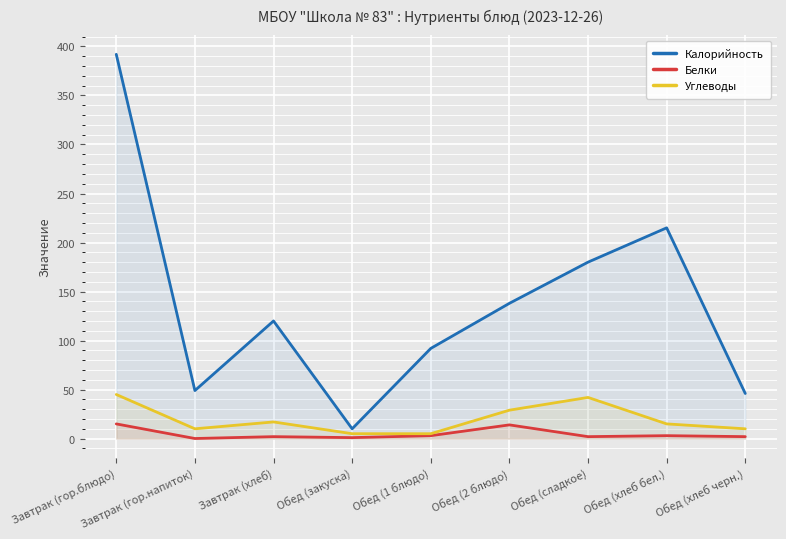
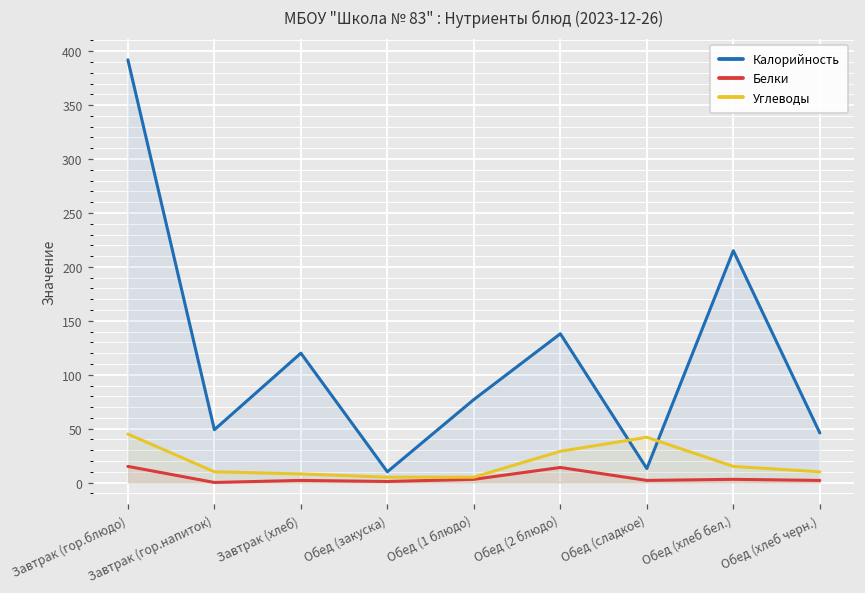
  {
    "Калорийность": {
      "Завтрак (гор.блюдо)": 390,
      "Завтрак (гор.напиток)": 50,
      "Завтрак (хлеб)": 120,
      "Обед (закуска)": 10,
-     "Обед (1 блюдо)": 90,
+     "Обед (1 блюдо)": 80,
      "Обед (2 блюдо)": 140,
-     "Обед (сладкое)": 180,
+     "Обед (сладкое)": 10,
      "Обед (хлеб бел.)": 220,
      "Обед (хлеб черн.)": 50
    },
    "Белки": {
      "Завтрак (гор.блюдо)": 20,
      "Завтрак (гор.напиток)": 0,
      "Завтрак (хлеб)": 0,
      "Обед (закуска)": 0,
      "Обед (2 блюдо)": 10,
      "Обед (сладкое)": 0,
      "Обед (хлеб бел.)": 0,
      "Обед (хлеб черн.)": 0
    },
    "Углеводы": {
      "Завтрак (гор.блюдо)": 50,
      "Завтрак (гор.напиток)": 10,
-     "Завтрак (хлеб)": 20,
+     "Завтрак (хлеб)": 10,
      "Обед (закуска)": 10,
      "Обед (2 блюдо)": 30,
      "Обед (сладкое)": 40,
      "Обед (хлеб бел.)": 20,
      "Обед (хлеб черн.)": 10
    }
  }
